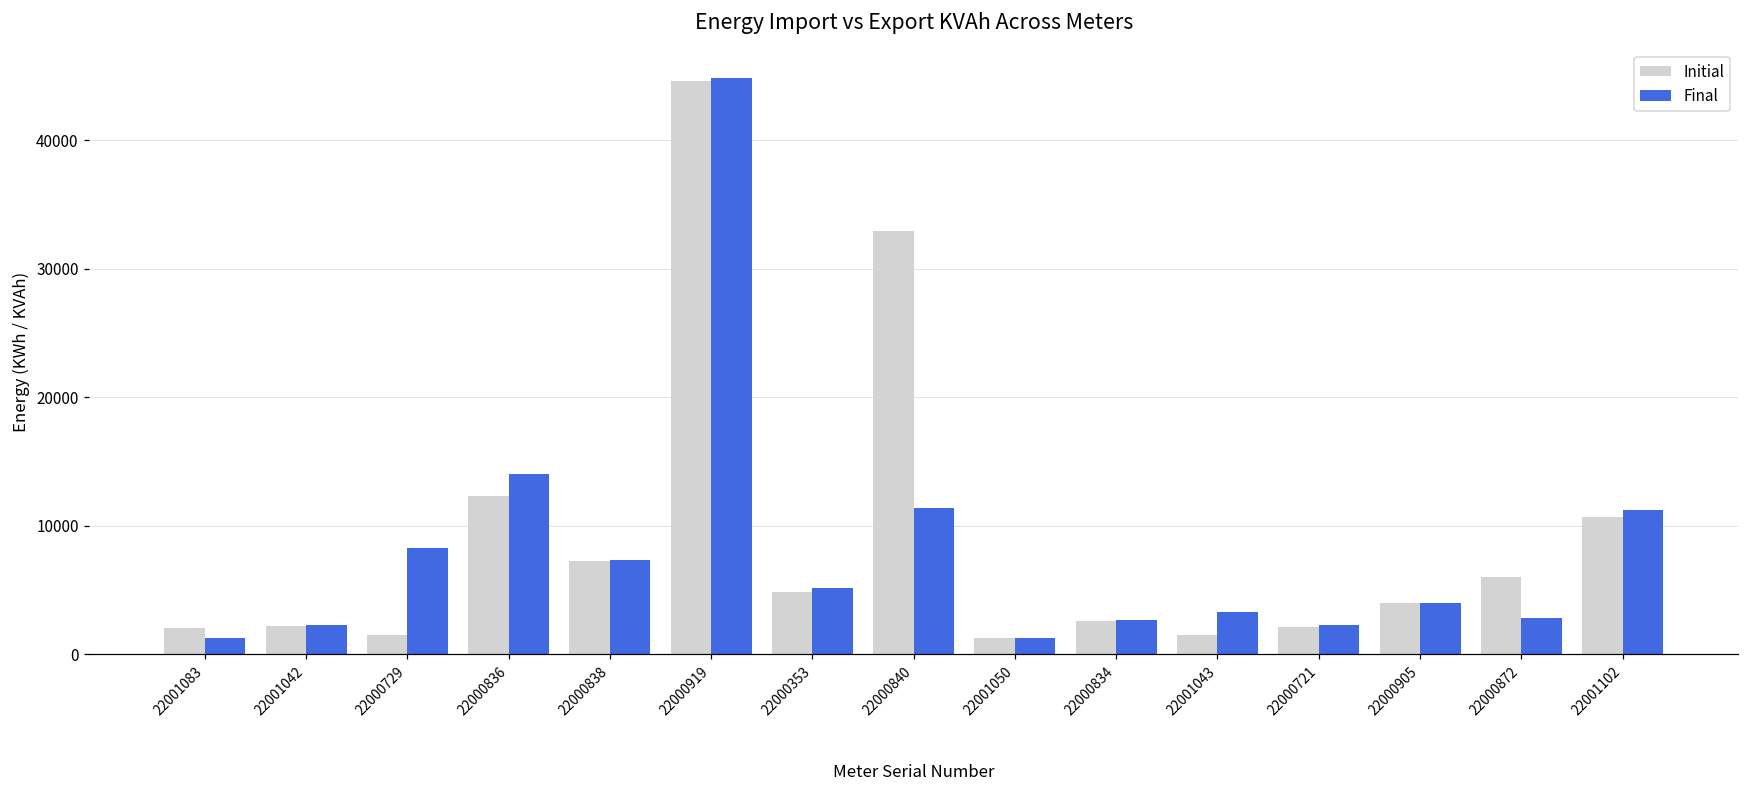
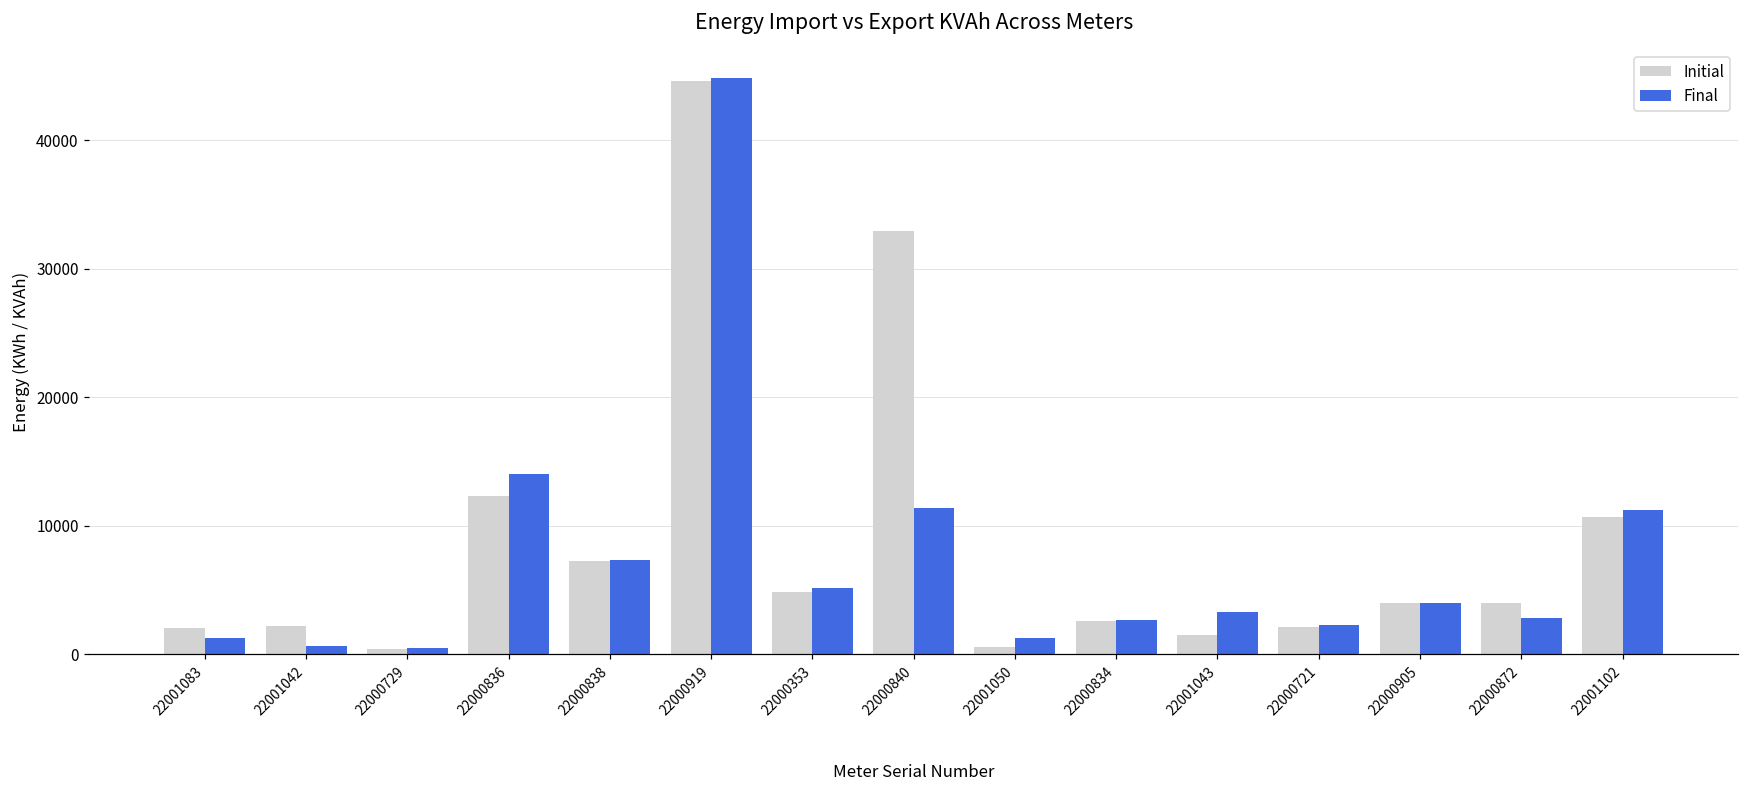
  {
    "Initial": {
      "22001083": 2100,
      "22001042": 2200,
-     "22000729": 1500,
+     "22000729": 400,
      "22000836": 12300,
      "22000838": 7200,
      "22000919": 44600,
      "22000353": 4800,
      "22000840": 32900,
-     "22001050": 1300,
+     "22001050": 500,
      "22000834": 2500,
      "22001043": 1500,
      "22000721": 2100,
      "22000905": 3900,
-     "22000872": 6000,
+     "22000872": 4000,
      "22001102": 10700
    },
    "Final": {
      "22001083": 1200,
-     "22001042": 2300,
-     "22000729": 8200,
+     "22001042": 600,
+     "22000729": 500,
      "22000836": 14000,
      "22000838": 7300,
      "22000919": 44800,
      "22000353": 5200,
      "22000840": 11400,
      "22001050": 1300,
      "22000834": 2600,
      "22001043": 3200,
      "22000721": 2300,
      "22000905": 4000,
      "22000872": 2800,
      "22001102": 11200
    }
  }
